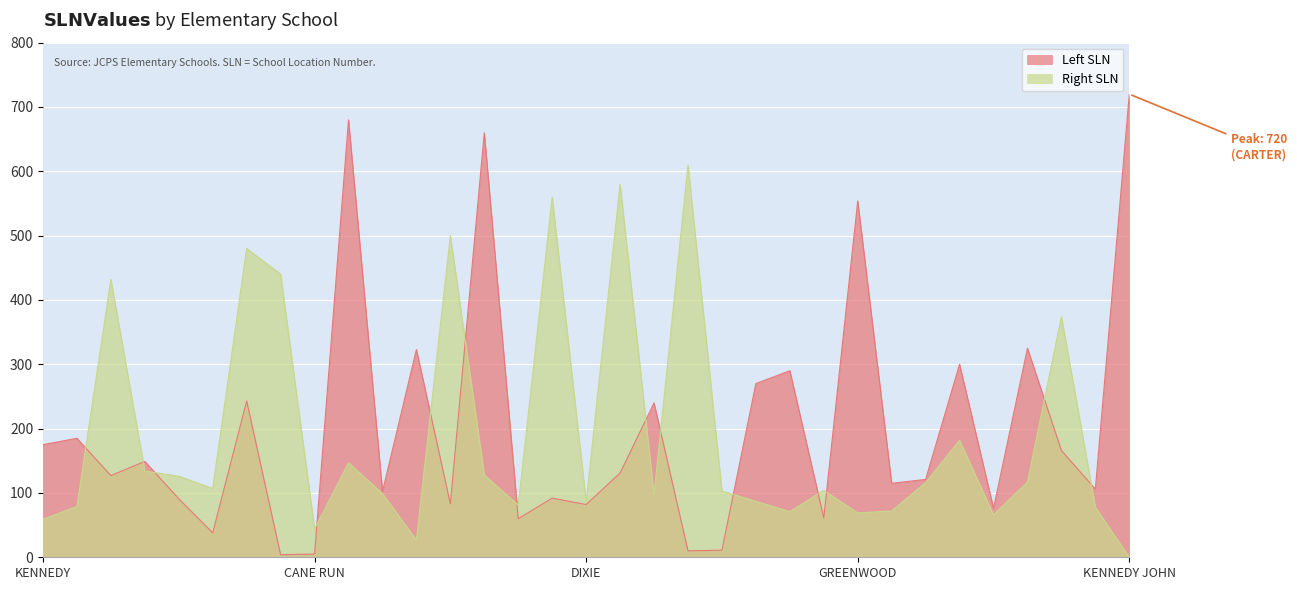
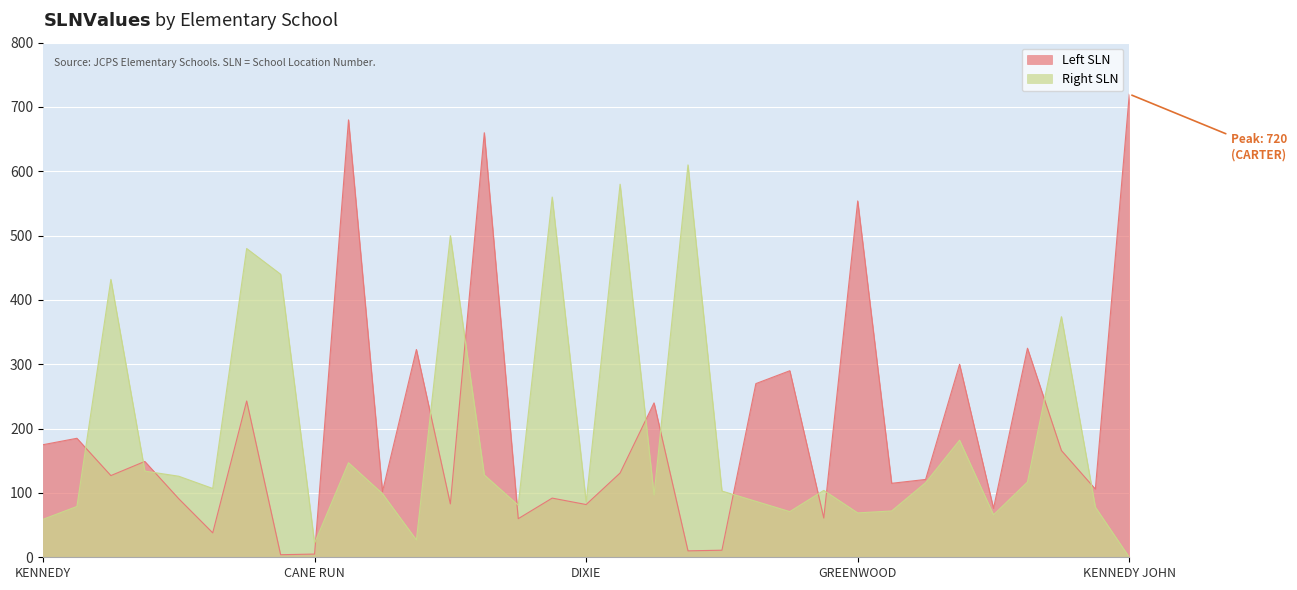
  {
    "Left SLN": {
      "KENNEDY JOHN": 720
    },
    "Right SLN": {
      "KENNEDY": 60,
-     "CANE RUN": 40,
+     "CANE RUN": 20,
      "GREENWOOD": 70,
      "KENNEDY JOHN": 0
    }
  }
